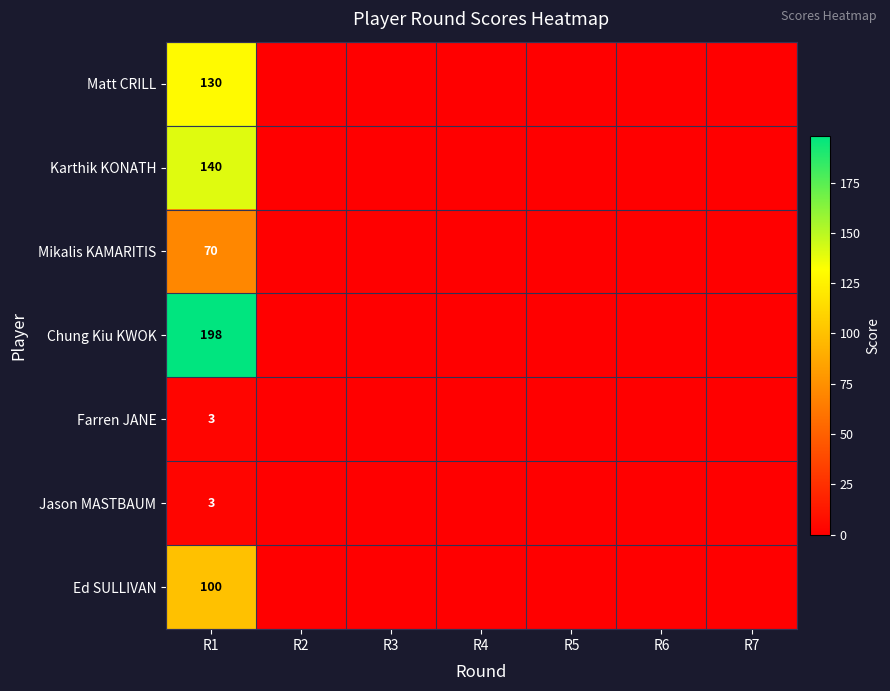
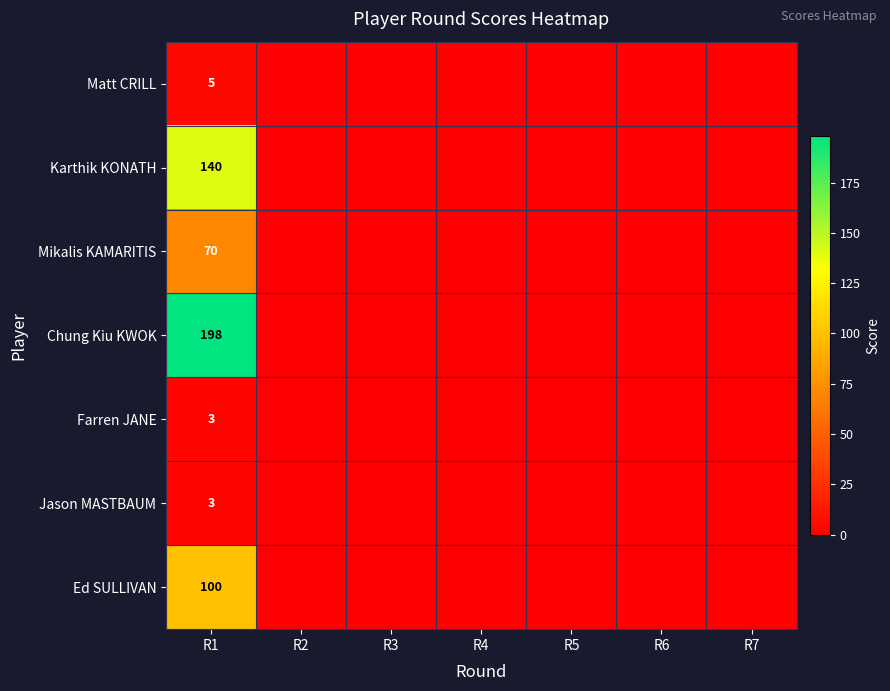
  {
    "Matt CRILL": {
-     "R1": 130
+     "R1": 5
    },
    "Karthik KONATH": {
      "R1": 140
    },
    "Mikalis KAMARITIS": {
      "R1": 70
    },
    "Chung Kiu KWOK": {
      "R1": 198
    },
    "Farren JANE": {
      "R1": 3
    },
    "Jason MASTBAUM": {
      "R1": 3
    },
    "Ed SULLIVAN": {
      "R1": 100
    }
  }
